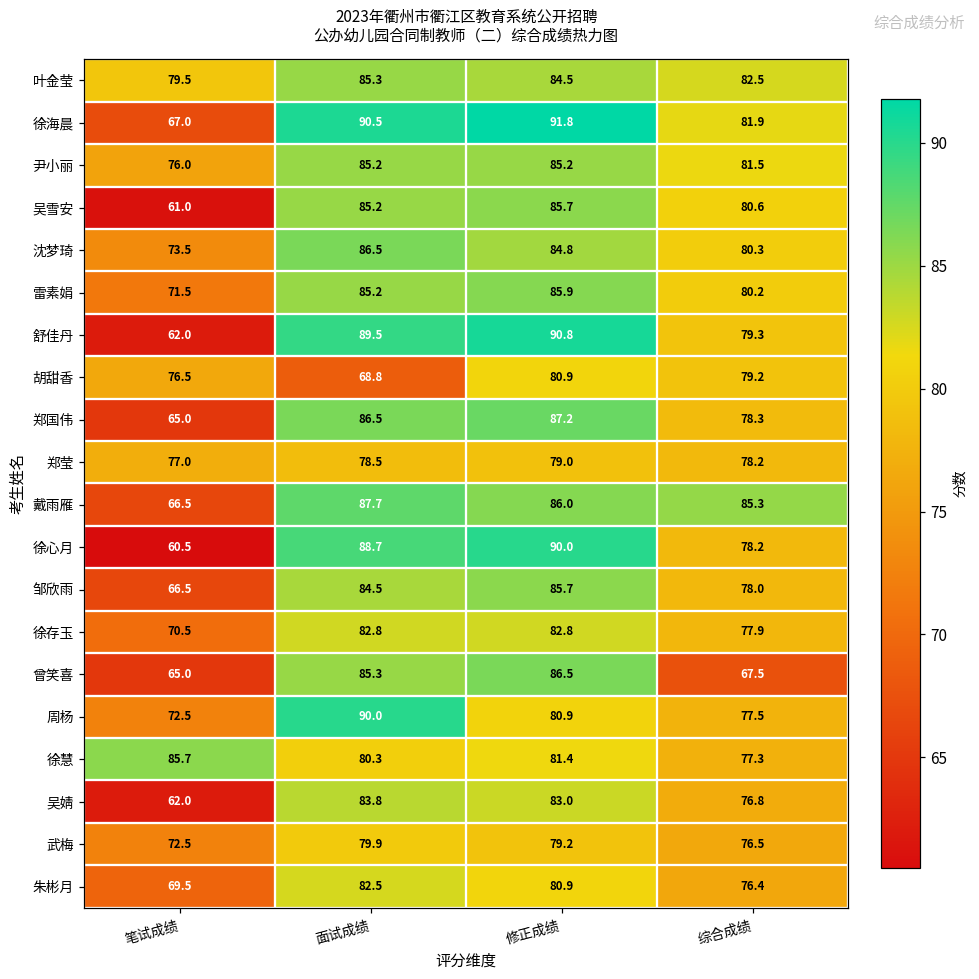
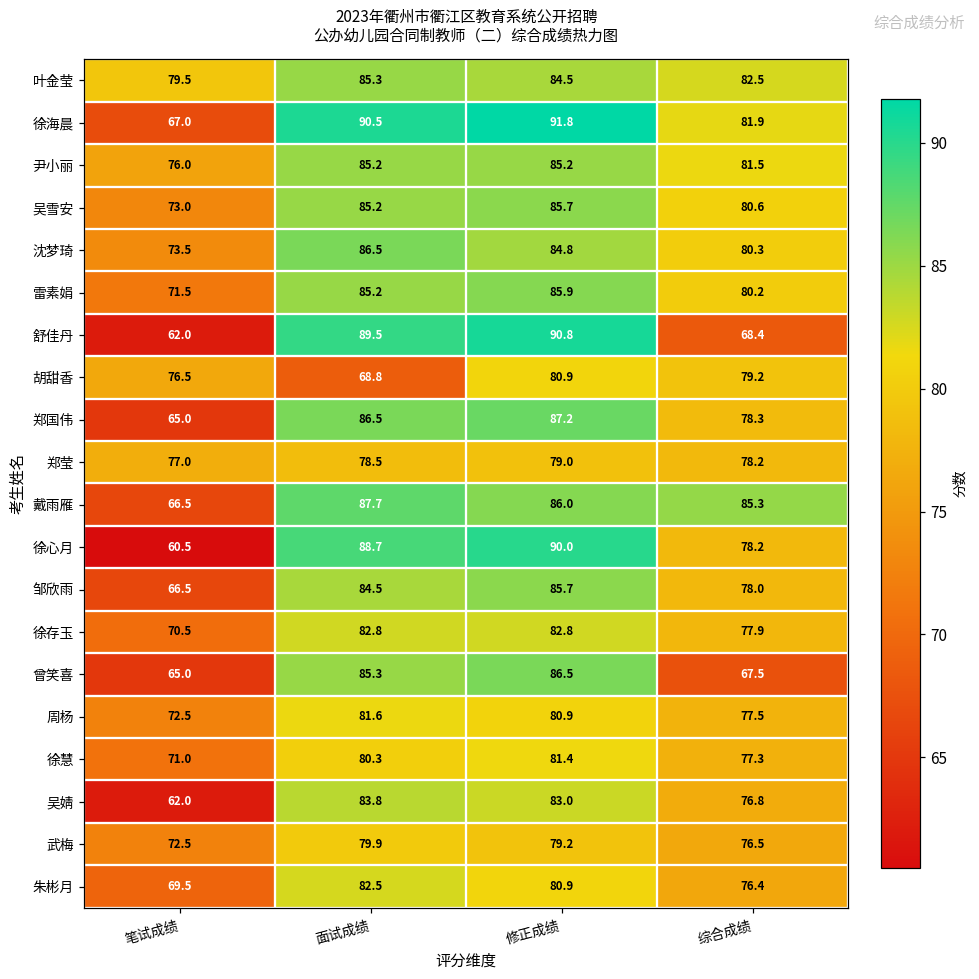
  {
    "叶金莹": {
      "笔试成绩": 79.5,
      "面试成绩": 85.3,
      "修正成绩": 84.5,
      "综合成绩": 82.5
    },
    "徐海晨": {
      "笔试成绩": 67.0,
      "面试成绩": 90.5,
      "修正成绩": 91.8,
      "综合成绩": 81.9
    },
    "尹小丽": {
      "笔试成绩": 76.0,
      "面试成绩": 85.2,
      "修正成绩": 85.2,
      "综合成绩": 81.5
    },
    "吴雪安": {
-     "笔试成绩": 61.0,
+     "笔试成绩": 73.0,
      "面试成绩": 85.2,
      "修正成绩": 85.7,
      "综合成绩": 80.6
    },
    "沈梦琦": {
      "笔试成绩": 73.5,
      "面试成绩": 86.5,
      "修正成绩": 84.8,
      "综合成绩": 80.3
    },
    "雷素娟": {
      "笔试成绩": 71.5,
      "面试成绩": 85.2,
      "修正成绩": 85.9,
      "综合成绩": 80.2
    },
    "舒佳丹": {
      "笔试成绩": 62.0,
      "面试成绩": 89.5,
      "修正成绩": 90.8,
-     "综合成绩": 79.3
+     "综合成绩": 68.4
    },
    "胡甜香": {
      "笔试成绩": 76.5,
      "面试成绩": 68.8,
      "修正成绩": 80.9,
      "综合成绩": 79.2
    },
    "郑国伟": {
      "笔试成绩": 65.0,
      "面试成绩": 86.5,
      "修正成绩": 87.2,
      "综合成绩": 78.3
    },
    "郑莹": {
      "笔试成绩": 77.0,
      "面试成绩": 78.5,
      "修正成绩": 79.0,
      "综合成绩": 78.2
    },
    "戴雨雁": {
      "笔试成绩": 66.5,
      "面试成绩": 87.7,
      "修正成绩": 86.0,
      "综合成绩": 85.3
    },
    "徐心月": {
      "笔试成绩": 60.5,
      "面试成绩": 88.7,
      "修正成绩": 90.0,
      "综合成绩": 78.2
    },
    "邹欣雨": {
      "笔试成绩": 66.5,
      "面试成绩": 84.5,
      "修正成绩": 85.7,
      "综合成绩": 78.0
    },
    "徐存玉": {
      "笔试成绩": 70.5,
      "面试成绩": 82.8,
      "修正成绩": 82.8,
      "综合成绩": 77.9
    },
    "曾笑喜": {
      "笔试成绩": 65.0,
      "面试成绩": 85.3,
      "修正成绩": 86.5,
      "综合成绩": 67.5
    },
    "周杨": {
      "笔试成绩": 72.5,
-     "面试成绩": 90.0,
+     "面试成绩": 81.6,
      "修正成绩": 80.9,
      "综合成绩": 77.5
    },
    "徐慧": {
-     "笔试成绩": 85.7,
+     "笔试成绩": 71.0,
      "面试成绩": 80.3,
      "修正成绩": 81.4,
      "综合成绩": 77.3
    },
    "吴婧": {
      "笔试成绩": 62.0,
      "面试成绩": 83.8,
      "修正成绩": 83.0,
      "综合成绩": 76.8
    },
    "武梅": {
      "笔试成绩": 72.5,
      "面试成绩": 79.9,
      "修正成绩": 79.2,
      "综合成绩": 76.5
    },
    "朱彬月": {
      "笔试成绩": 69.5,
      "面试成绩": 82.5,
      "修正成绩": 80.9,
      "综合成绩": 76.4
    }
  }
